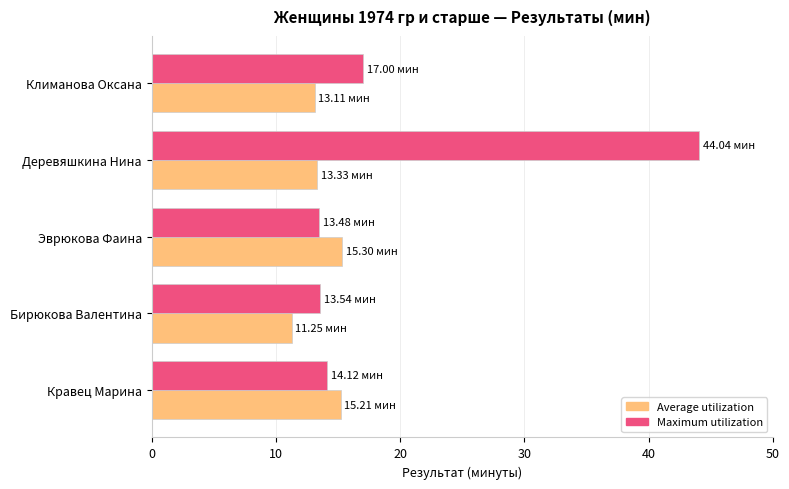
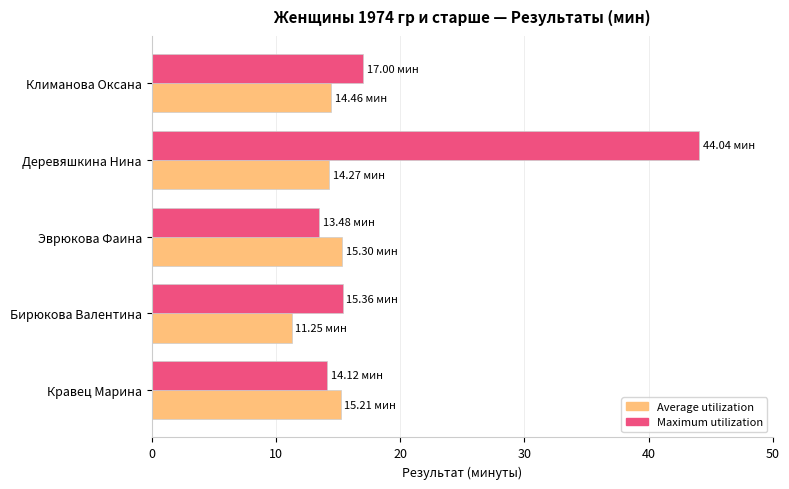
  {
    "Average utilization": {
-     "Климанова Оксана": 13.11,
-     "Деревяшкина Нина": 13.33,
+     "Климанова Оксана": 14.46,
+     "Деревяшкина Нина": 14.27,
      "Эврюкова Фаина": 15.30,
      "Бирюкова Валентина": 11.25,
      "Кравец Марина": 15.21
    },
    "Maximum utilization": {
      "Климанова Оксана": 17.00,
      "Деревяшкина Нина": 44.04,
      "Эврюкова Фаина": 13.48,
-     "Бирюкова Валентина": 13.54,
+     "Бирюкова Валентина": 15.36,
      "Кравец Марина": 14.12
    }
  }
